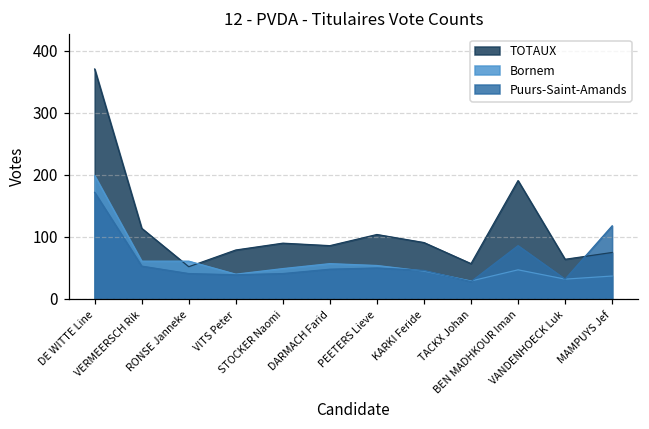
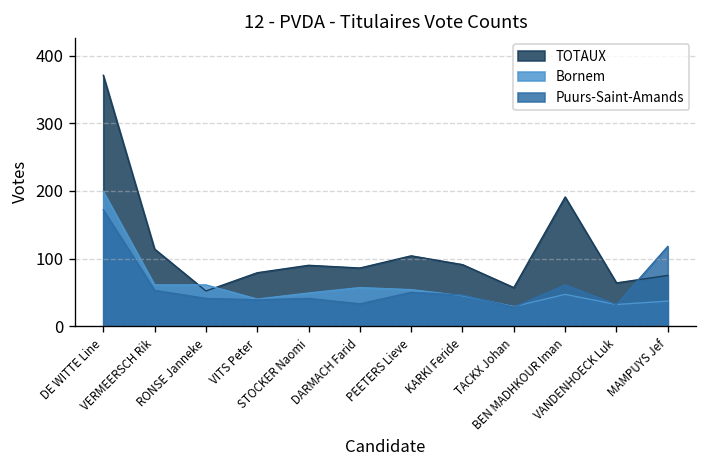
  {
    "TOTAUX": {
      "DE WITTE Line": 370,
      "VERMEERSCH Rik": 110,
      "RONSE Janneke": 50,
      "VITS Peter": 80,
      "STOCKER Naomi": 90,
      "DARMACH Farid": 90,
      "PEETERS Lieve": 100,
      "KARKI Feride": 90,
      "TACKX Johan": 60,
      "BEN MADHKOUR Iman": 190,
      "VANDENHOECK Luk": 60,
      "MAMPUYS Jef": 80
    },
    "Bornem": {
      "DE WITTE Line": 200,
      "VERMEERSCH Rik": 60,
      "RONSE Janneke": 60,
      "STOCKER Naomi": 50,
      "DARMACH Farid": 60,
      "BEN MADHKOUR Iman": 50,
      "MAMPUYS Jef": 40
    },
    "Puurs-Saint-Amands": {
      "DE WITTE Line": 170,
      "VERMEERSCH Rik": 50,
      "RONSE Janneke": 40,
      "STOCKER Naomi": 40,
-     "DARMACH Farid": 50,
-     "BEN MADHKOUR Iman": 90,
+     "DARMACH Farid": 30,
+     "BEN MADHKOUR Iman": 60,
      "MAMPUYS Jef": 120
    }
  }
